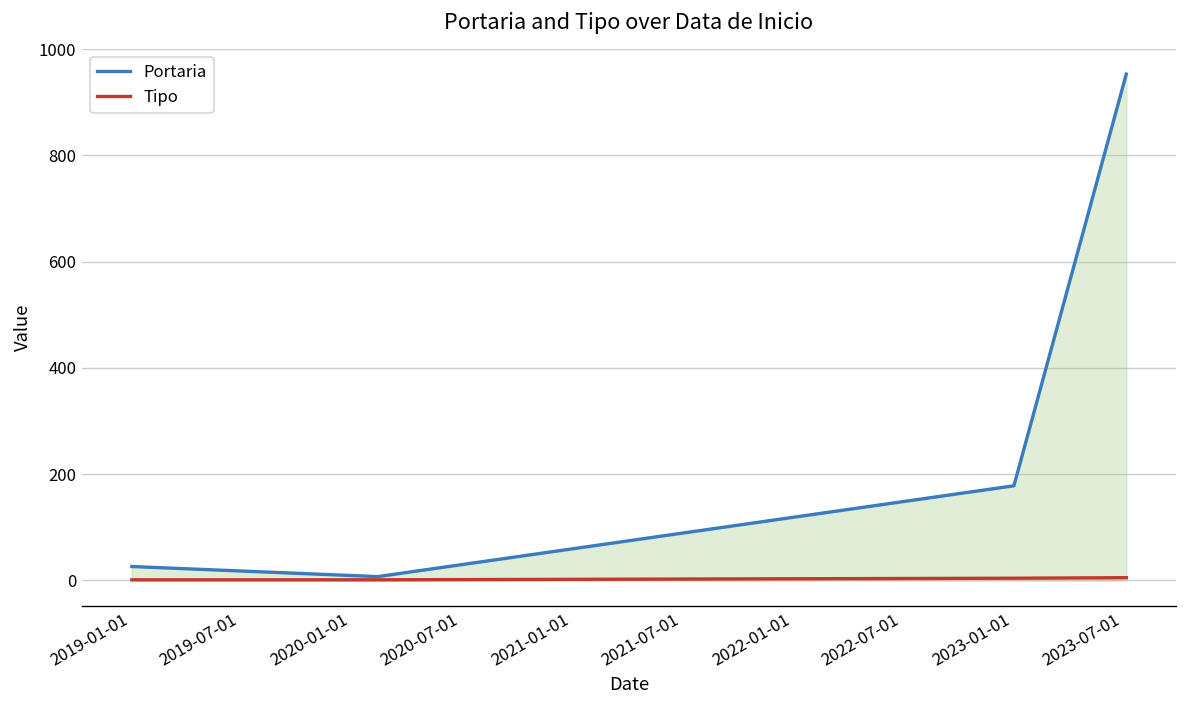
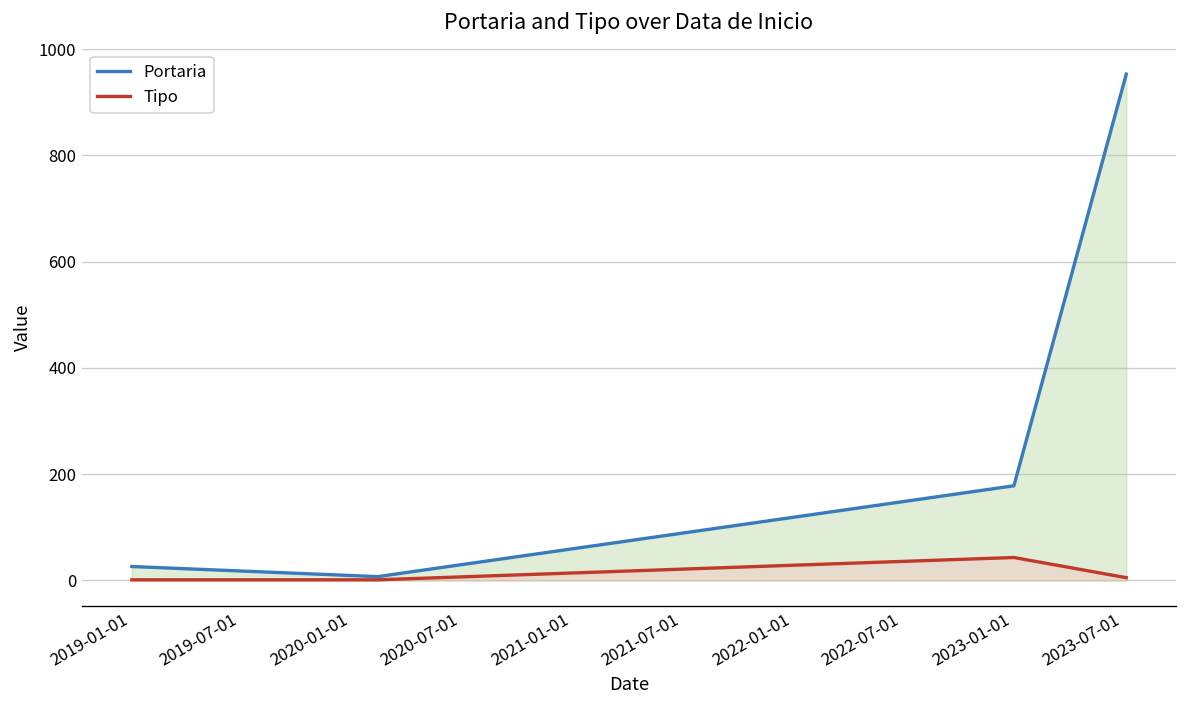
  {
    "Portaria": {
      "2019-01-01": 30,
      "2023-01-01": 180
    },
    "Tipo": {
      "2019-01-01": 0,
-     "2023-01-01": 0
+     "2023-01-01": 40
    }
  }
